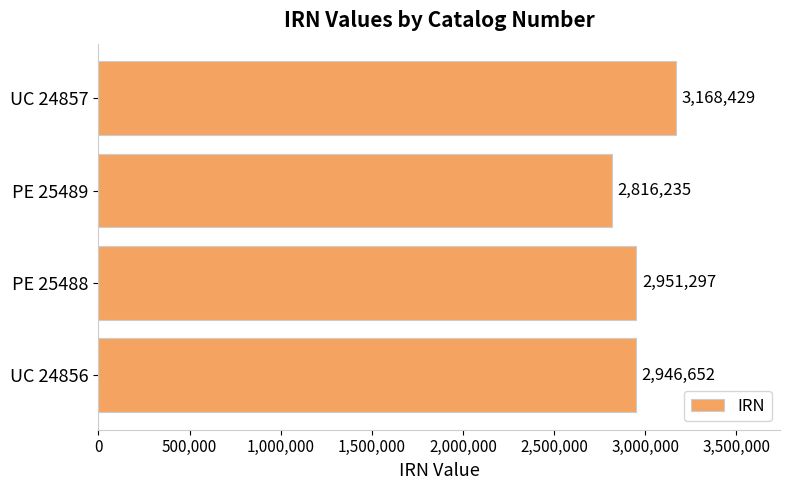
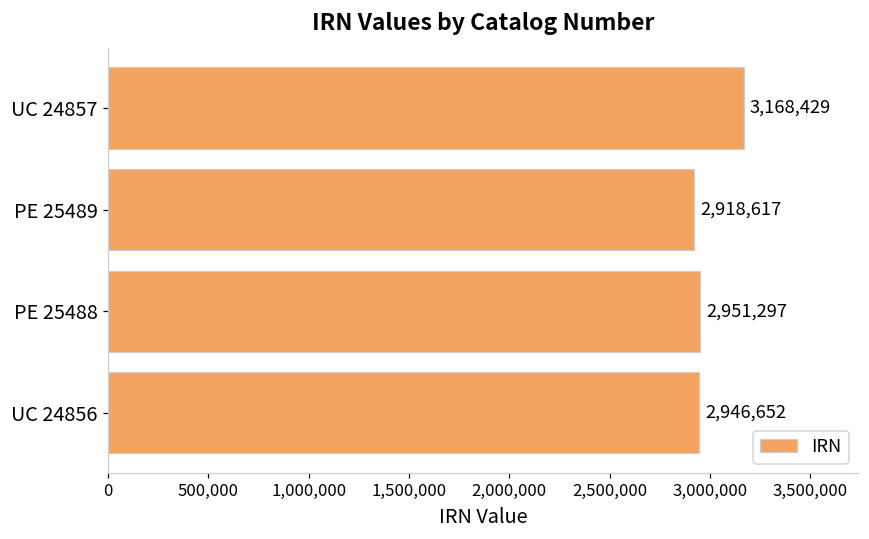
  {
    "UC 24857": "3,168,429",
-   "PE 25489": "2,816,235",
+   "PE 25489": "2,918,617",
    "PE 25488": "2,951,297",
    "UC 24856": "2,946,652"
  }
